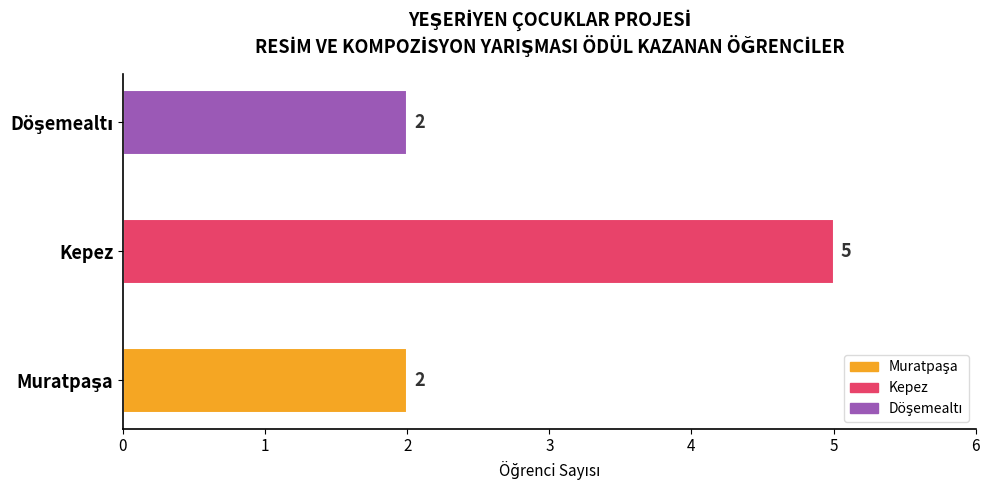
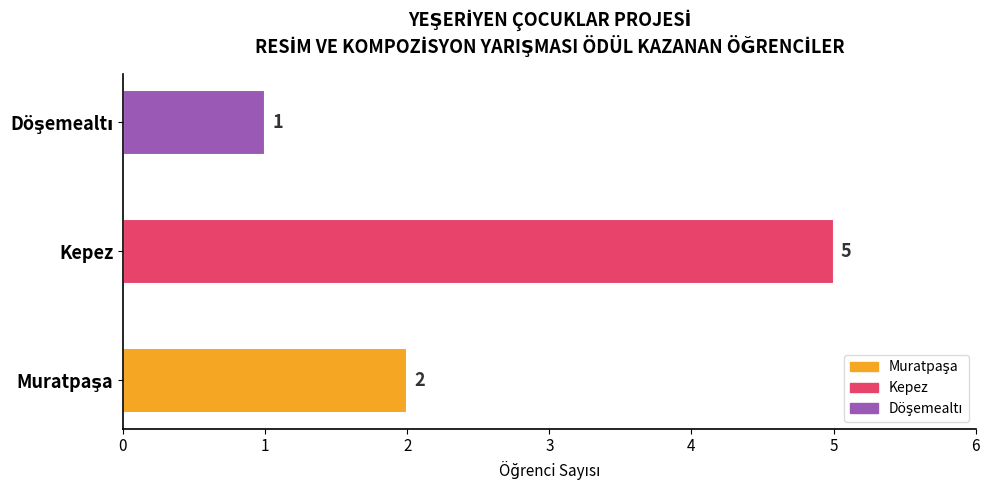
  {
-   "Döşemealtı": 2,
+   "Döşemealtı": 1,
    "Kepez": 5,
    "Muratpaşa": 2
  }
